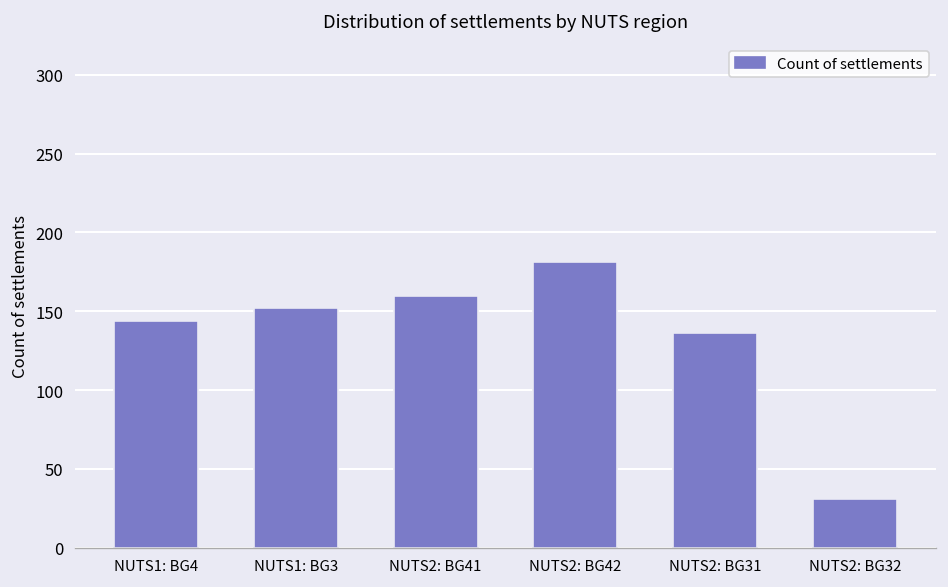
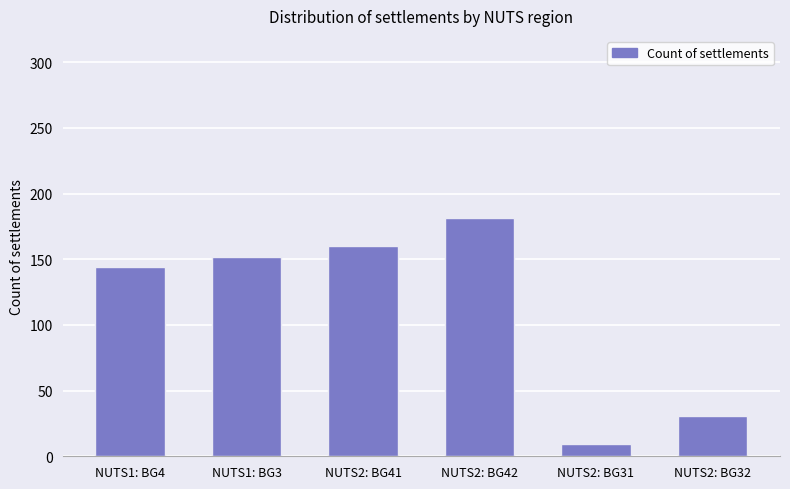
  {
    "NUTS1: BG4": 144,
    "NUTS1: BG3": 152,
    "NUTS2: BG41": 160,
    "NUTS2: BG42": 181,
-   "NUTS2: BG31": 136,
+   "NUTS2: BG31": 9,
    "NUTS2: BG32": 31
  }
